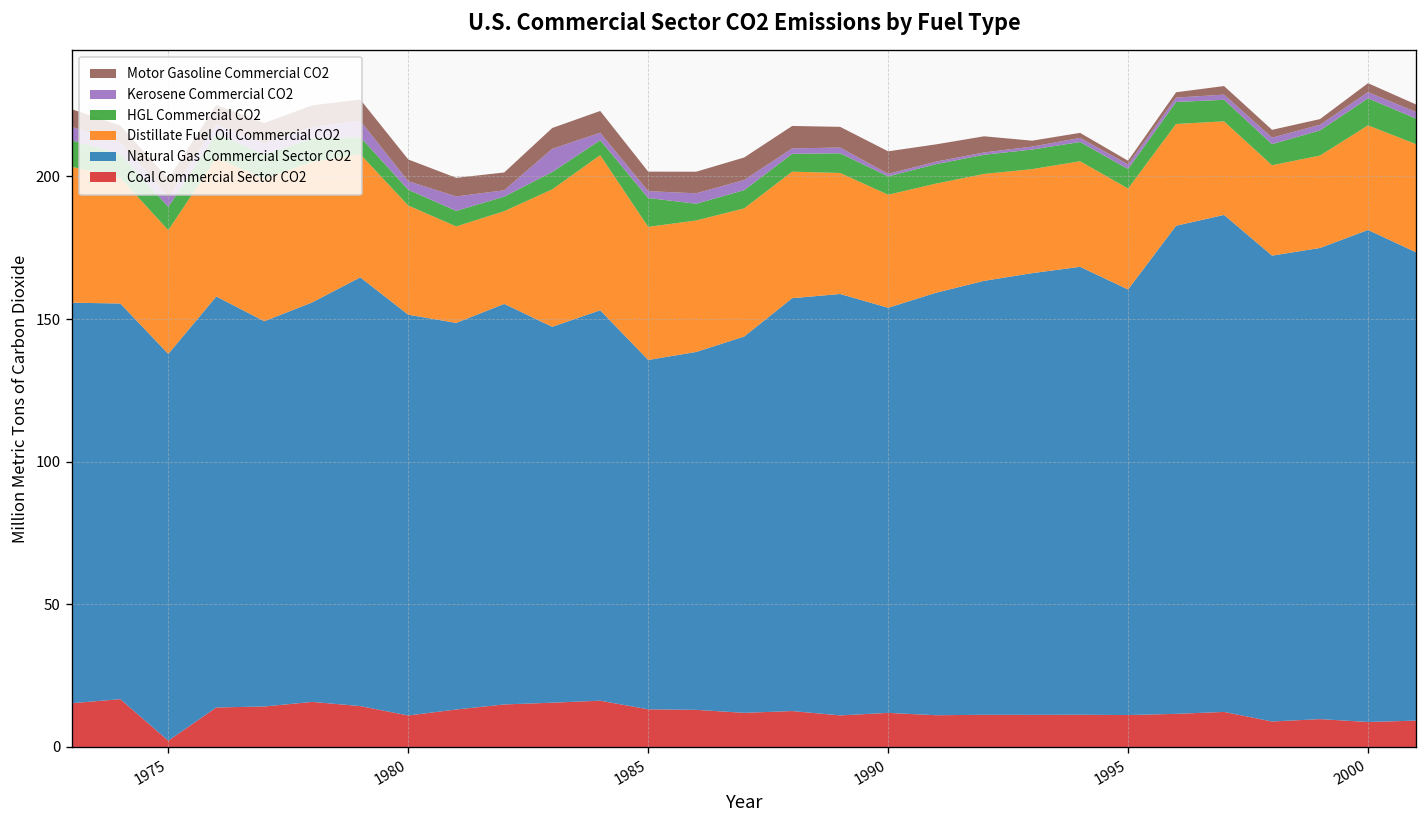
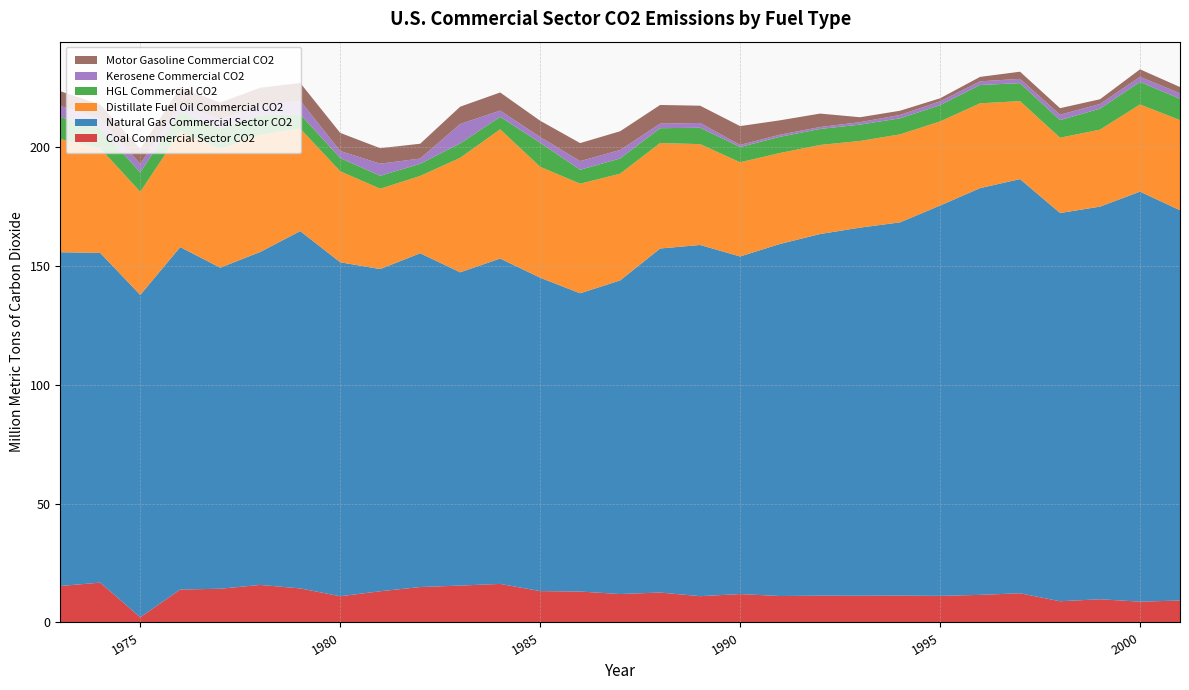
  {
    "Coal Commercial Sector CO2": {
      "1975": 2,
      "1980": 11,
      "1985": 13,
      "1990": 12,
      "1995": 11,
      "2000": 9
    },
    "Natural Gas Commercial Sector CO2": {
      "1975": 136,
      "1980": 141,
-     "1985": 122,
+     "1985": 132,
      "1990": 142,
-     "1995": 149,
+     "1995": 164,
      "2000": 172
    },
    "Distillate Fuel Oil Commercial CO2": {
      "1975": 43,
      "1980": 38,
      "1985": 47,
      "1990": 40,
      "1995": 35,
      "2000": 37
    },
    "HGL Commercial CO2": {
      "1975": 8,
      "1980": 6,
      "1985": 10,
      "1995": 7,
      "2000": 9
    },
    "Kerosene Commercial CO2": {
      "1975": 4,
      "1980": 3,
      "1985": 2,
      "1995": 2,
      "2000": 2
    },
    "Motor Gasoline Commercial CO2": {
      "1980": 8,
      "1985": 7,
      "1990": 8,
      "1995": 1,
      "2000": 3
    }
  }
